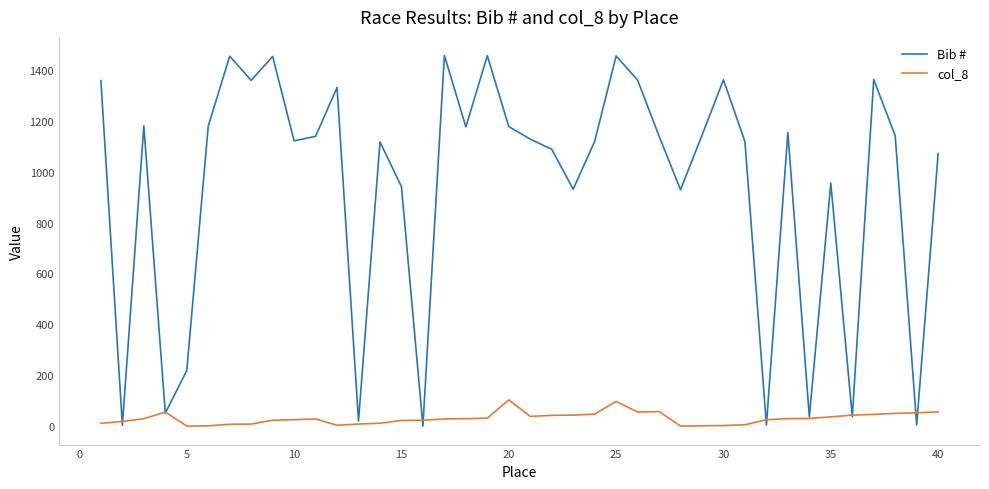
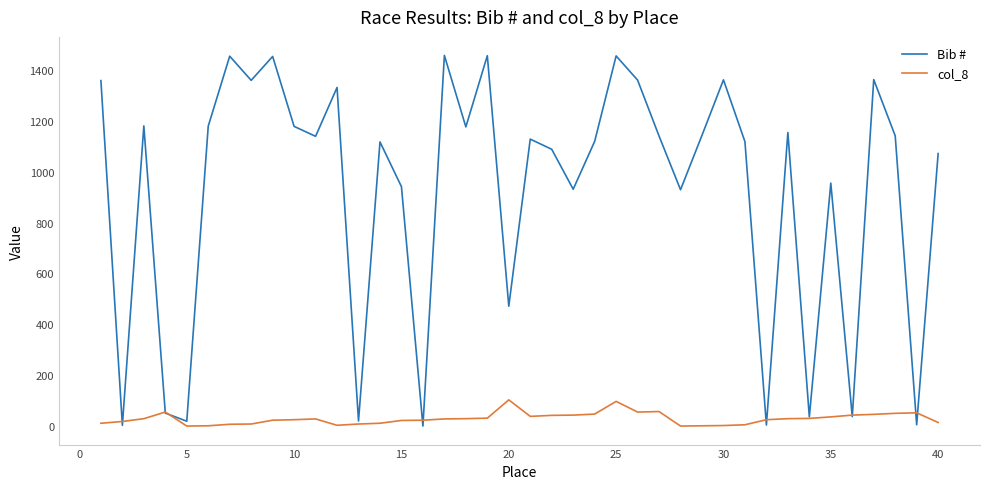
  {
    "Bib #": {
-     "5": 220,
-     "10": 1120,
+     "5": 20,
+     "10": 1180,
      "15": 940,
-     "20": 1180,
+     "20": 470,
      "25": 1460,
      "30": 1360,
      "35": 960,
      "40": 1070
    },
    "col_8": {
      "5": 0,
      "10": 30,
      "15": 20,
      "20": 100,
      "25": 100,
      "30": 0,
      "35": 40,
-     "40": 60
+     "40": 10
    }
  }
